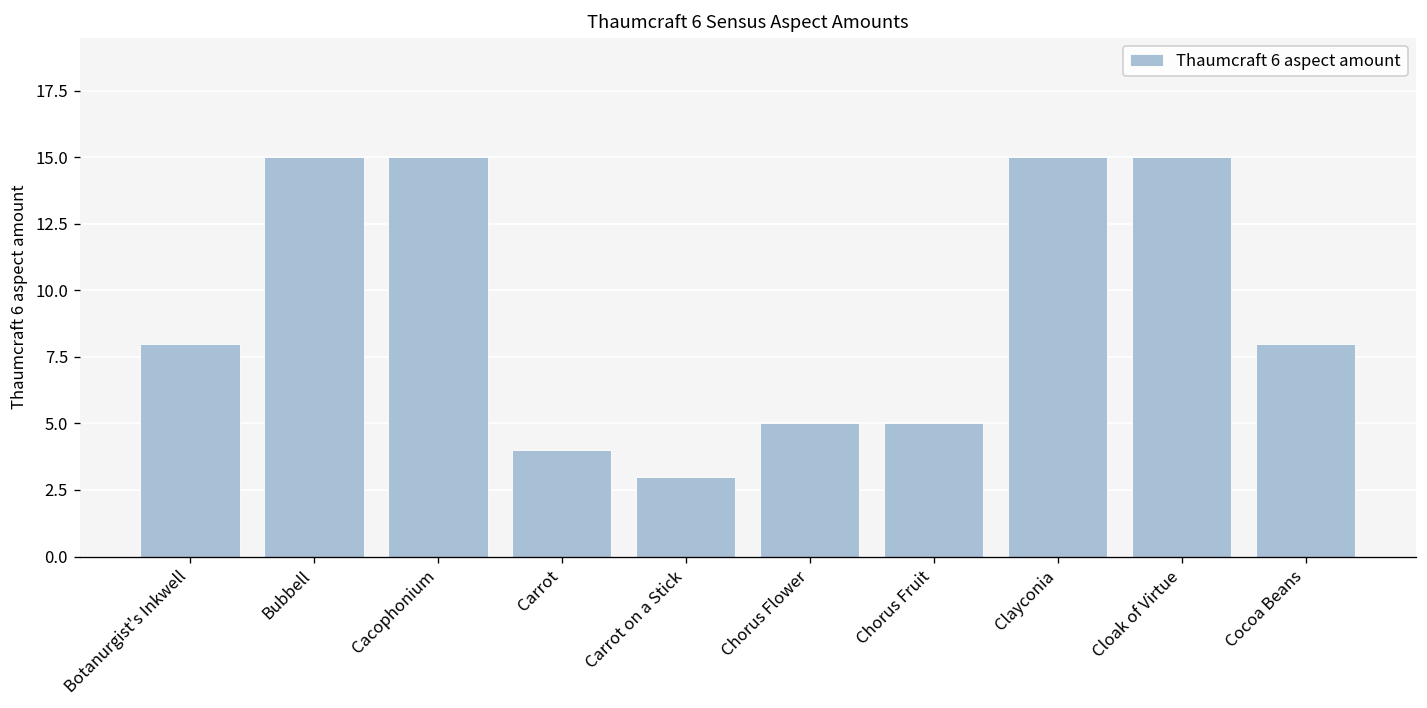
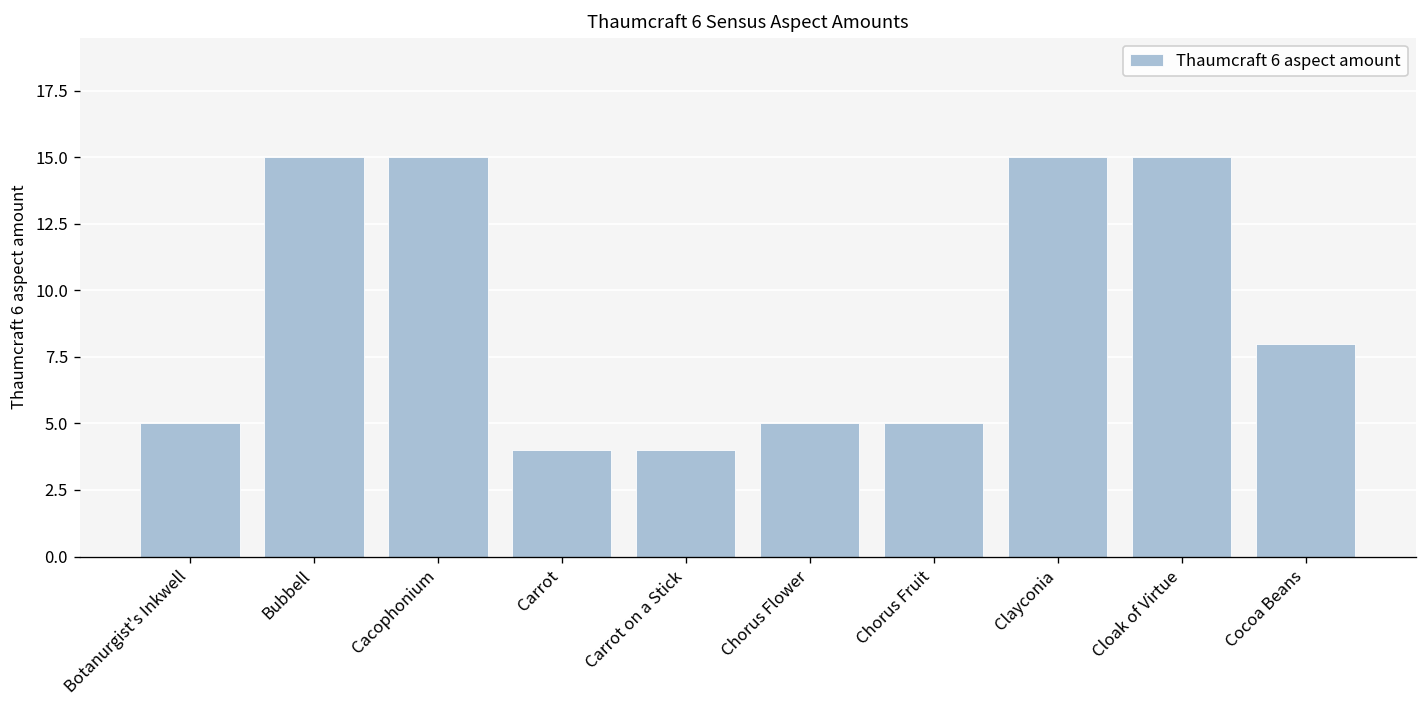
  {
-   "Botanurgist's Inkwell": 8,
+   "Botanurgist's Inkwell": 5,
    "Bubbell": 15,
    "Cacophonium": 15,
    "Carrot": 4,
-   "Carrot on a Stick": 3,
+   "Carrot on a Stick": 4,
    "Chorus Flower": 5,
    "Chorus Fruit": 5,
    "Clayconia": 15,
    "Cloak of Virtue": 15,
    "Cocoa Beans": 8
  }
